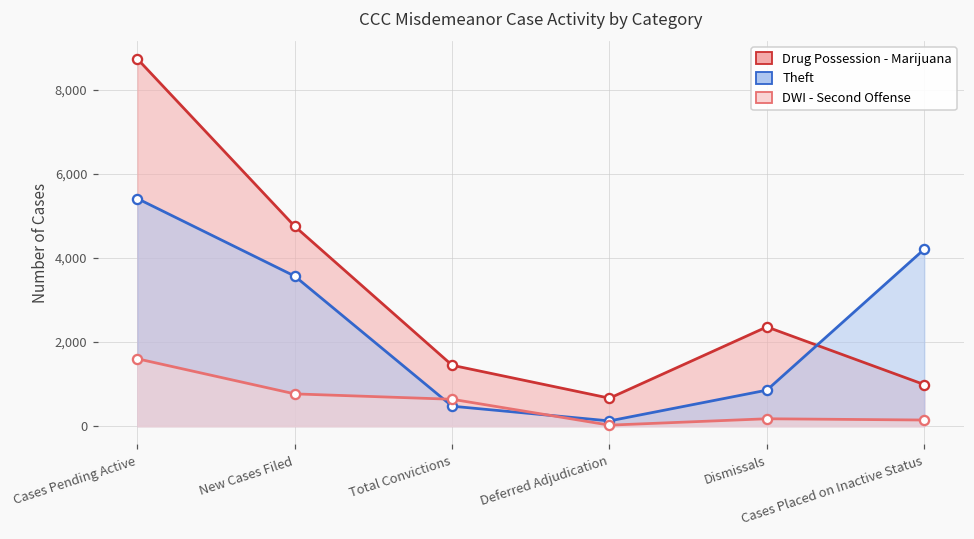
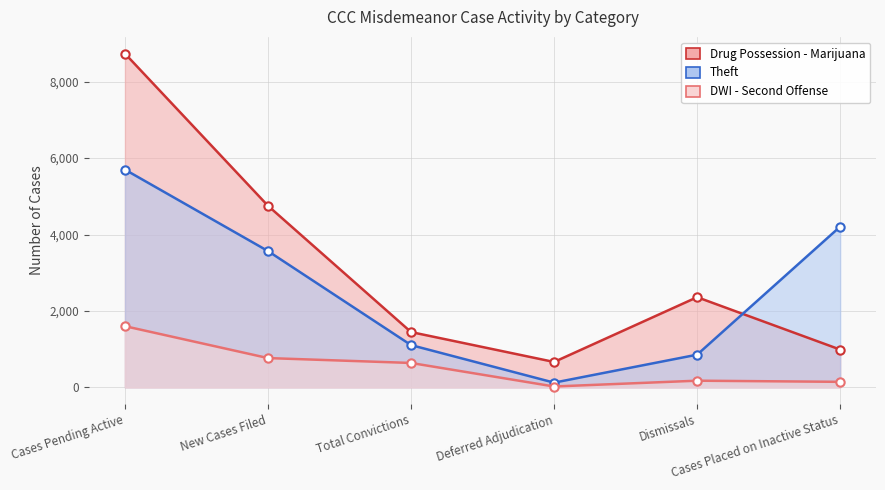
  {
    "Theft": {
-     "Cases Pending Active": "5,400",
+     "Cases Pending Active": "5,700",
      "New Cases Filed": "3,600",
-     "Total Convictions": "500",
+     "Total Convictions": "1,100",
      "Deferred Adjudication": "100",
      "Dismissals": "900",
      "Cases Placed on Inactive Status": "4,200"
    }
  }
